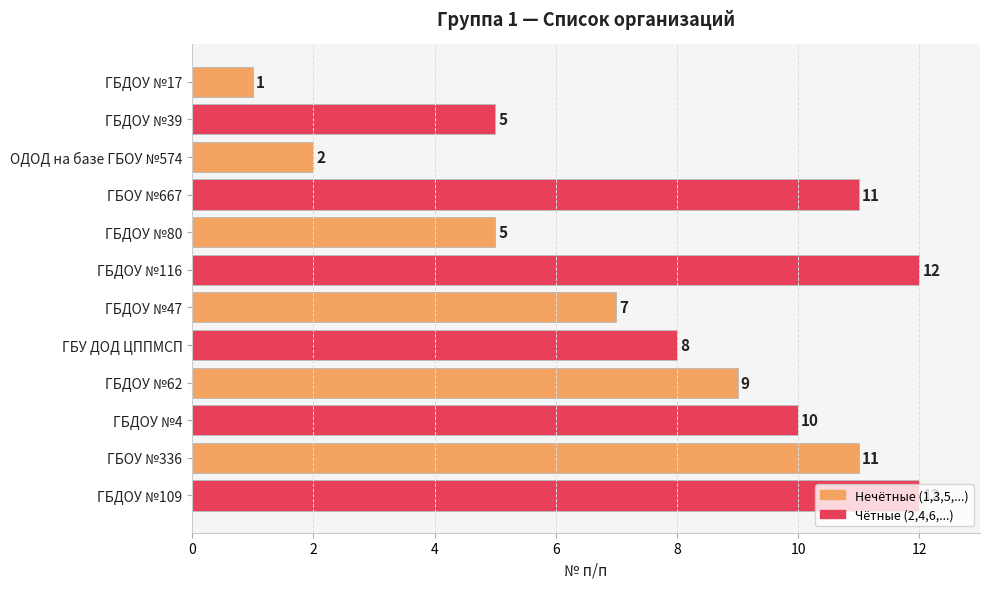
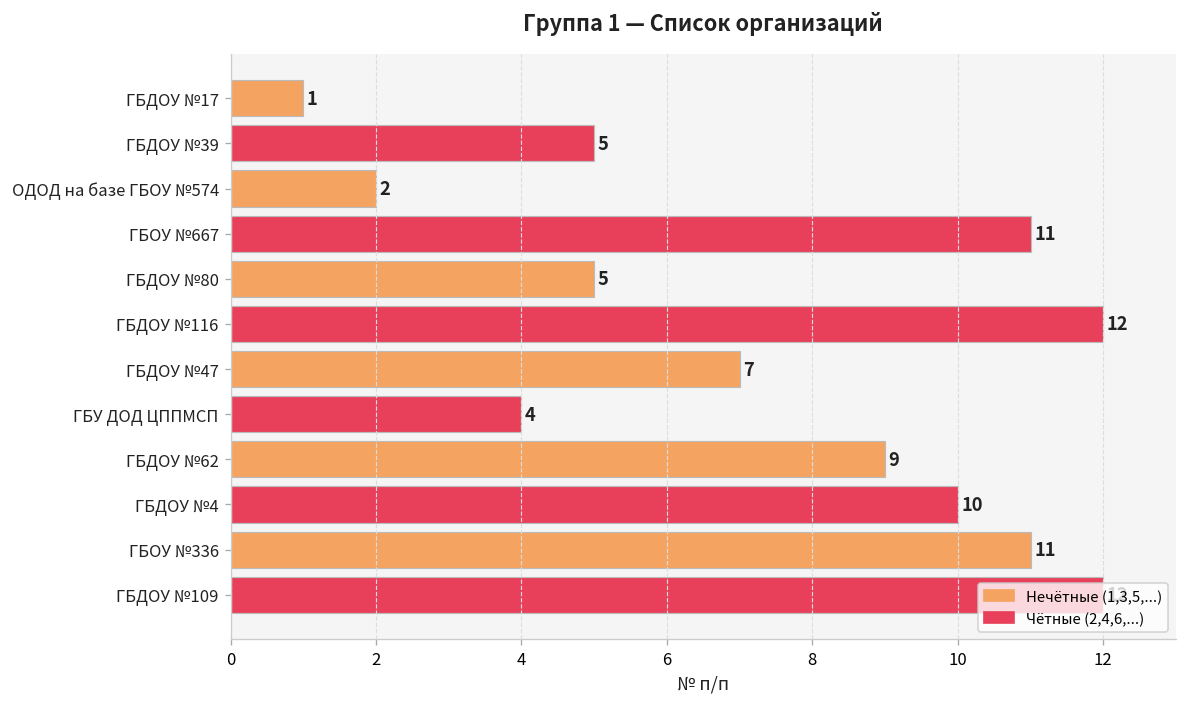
  {
    "ГБДОУ №17": 1,
    "ГБДОУ №39": 5,
    "ОДОД на базе ГБОУ №574": 2,
    "ГБОУ №667": 11,
    "ГБДОУ №80": 5,
    "ГБДОУ №116": 12,
    "ГБДОУ №47": 7,
-   "ГБУ ДОД ЦППМСП": 8,
+   "ГБУ ДОД ЦППМСП": 4,
    "ГБДОУ №62": 9,
    "ГБДОУ №4": 10,
    "ГБОУ №336": 11
  }
